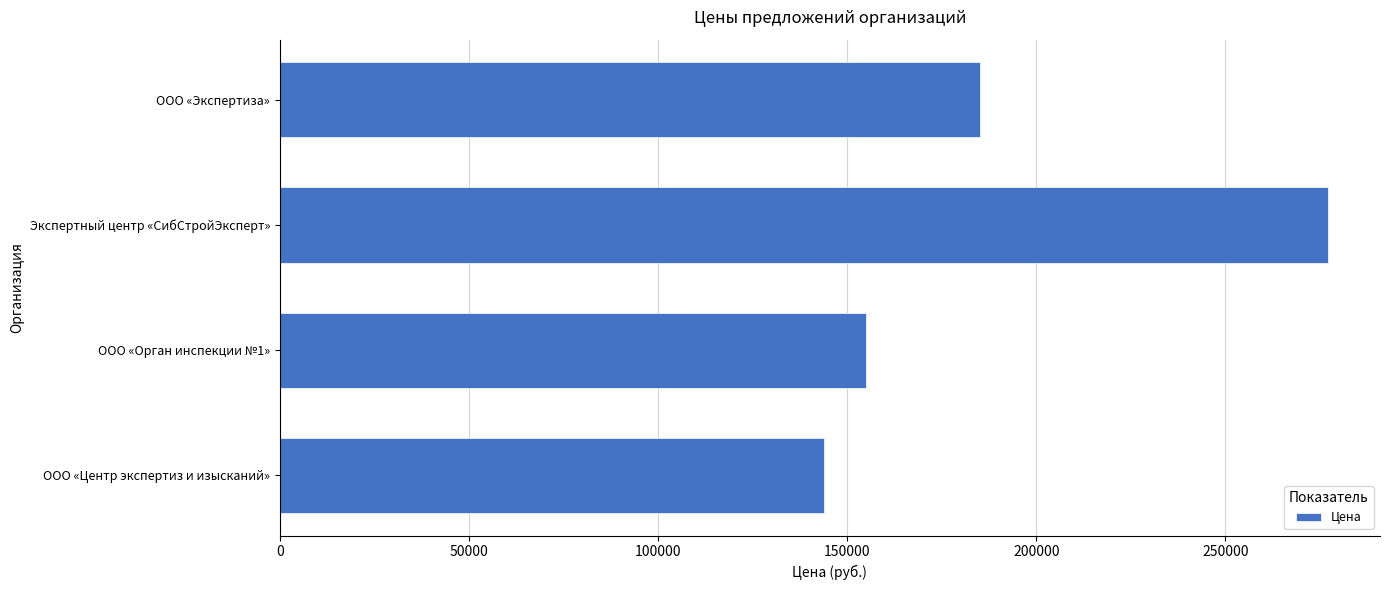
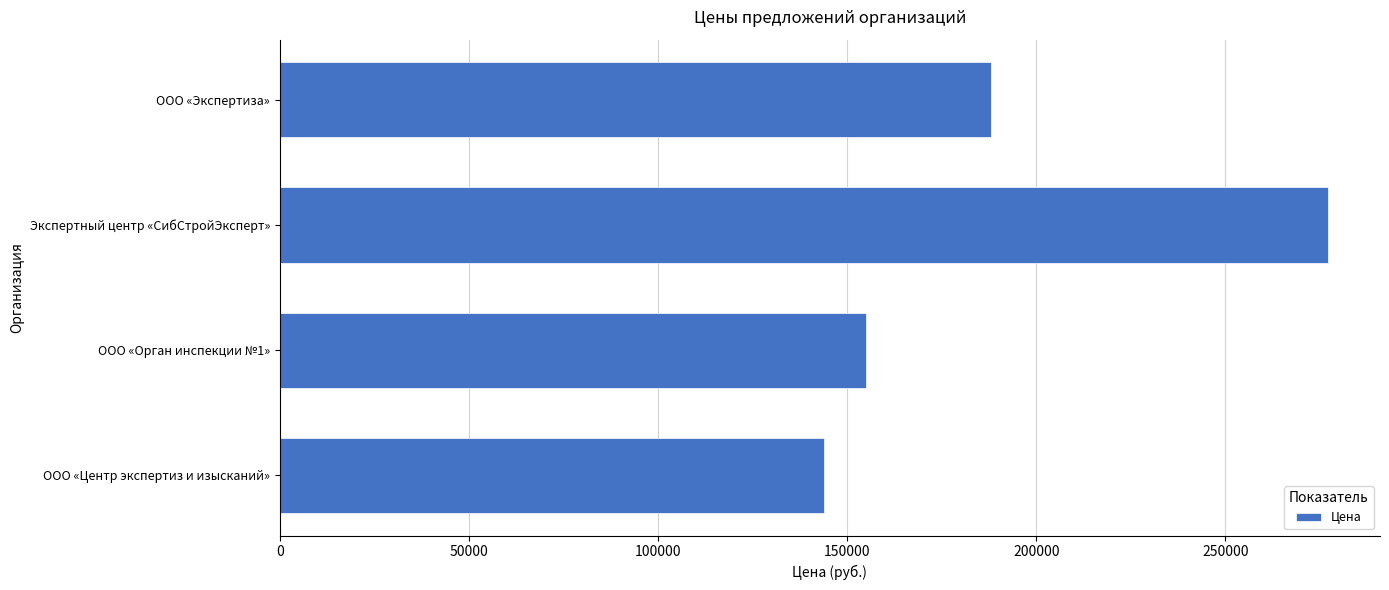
  {
-   "ООО «Экспертиза»": 185000,
+   "ООО «Экспертиза»": 188000,
    "Экспертный центр «СибСтройЭксперт»": 277000,
    "ООО «Орган инспекции №1»": 155000,
    "ООО «Центр экспертиз и изысканий»": 144000
  }
